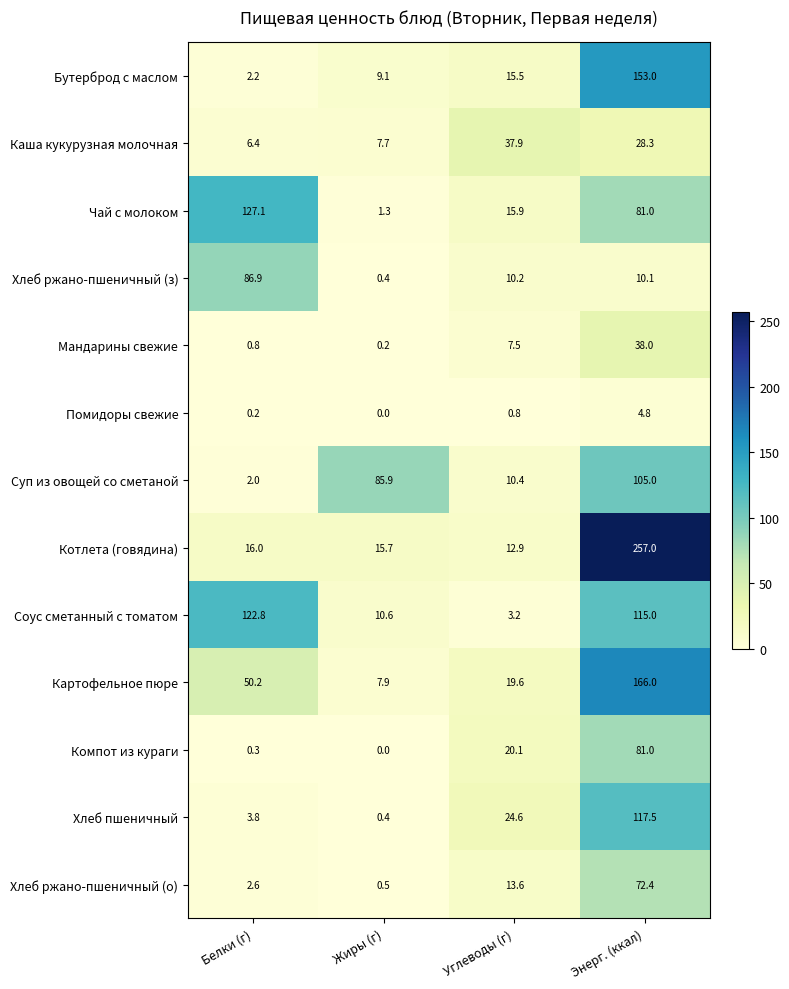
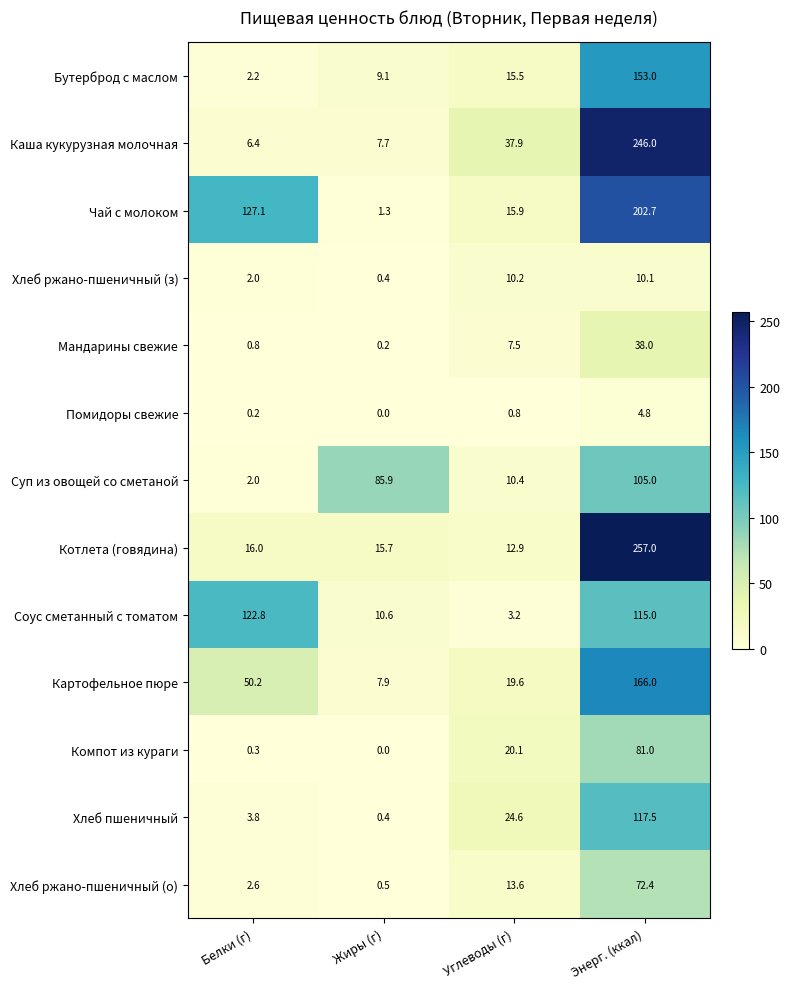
  {
    "Бутерброд с маслом": {
      "Белки (г)": 2.2,
      "Жиры (г)": 9.1,
      "Углеводы (г)": 15.5,
      "Энерг. (ккал)": 153.0
    },
    "Каша кукурузная молочная": {
      "Белки (г)": 6.4,
      "Жиры (г)": 7.7,
      "Углеводы (г)": 37.9,
-     "Энерг. (ккал)": 28.3
+     "Энерг. (ккал)": 246.0
    },
    "Чай с молоком": {
      "Белки (г)": 127.1,
      "Жиры (г)": 1.3,
      "Углеводы (г)": 15.9,
-     "Энерг. (ккал)": 81.0
+     "Энерг. (ккал)": 202.7
    },
    "Хлеб ржано-пшеничный (з)": {
-     "Белки (г)": 86.9,
+     "Белки (г)": 2.0,
      "Жиры (г)": 0.4,
      "Углеводы (г)": 10.2,
      "Энерг. (ккал)": 10.1
    },
    "Мандарины свежие": {
      "Белки (г)": 0.8,
      "Жиры (г)": 0.2,
      "Углеводы (г)": 7.5,
      "Энерг. (ккал)": 38.0
    },
    "Помидоры свежие": {
      "Белки (г)": 0.2,
      "Жиры (г)": 0.0,
      "Углеводы (г)": 0.8,
      "Энерг. (ккал)": 4.8
    },
    "Суп из овощей со сметаной": {
      "Белки (г)": 2.0,
      "Жиры (г)": 85.9,
      "Углеводы (г)": 10.4,
      "Энерг. (ккал)": 105.0
    },
    "Котлета (говядина)": {
      "Белки (г)": 16.0,
      "Жиры (г)": 15.7,
      "Углеводы (г)": 12.9,
      "Энерг. (ккал)": 257.0
    },
    "Соус сметанный с томатом": {
      "Белки (г)": 122.8,
      "Жиры (г)": 10.6,
      "Углеводы (г)": 3.2,
      "Энерг. (ккал)": 115.0
    },
    "Картофельное пюре": {
      "Белки (г)": 50.2,
      "Жиры (г)": 7.9,
      "Углеводы (г)": 19.6,
      "Энерг. (ккал)": 166.0
    },
    "Компот из кураги": {
      "Белки (г)": 0.3,
      "Жиры (г)": 0.0,
      "Углеводы (г)": 20.1,
      "Энерг. (ккал)": 81.0
    },
    "Хлеб пшеничный": {
      "Белки (г)": 3.8,
      "Жиры (г)": 0.4,
      "Углеводы (г)": 24.6,
      "Энерг. (ккал)": 117.5
    },
    "Хлеб ржано-пшеничный (о)": {
      "Белки (г)": 2.6,
      "Жиры (г)": 0.5,
      "Углеводы (г)": 13.6,
      "Энерг. (ккал)": 72.4
    }
  }
